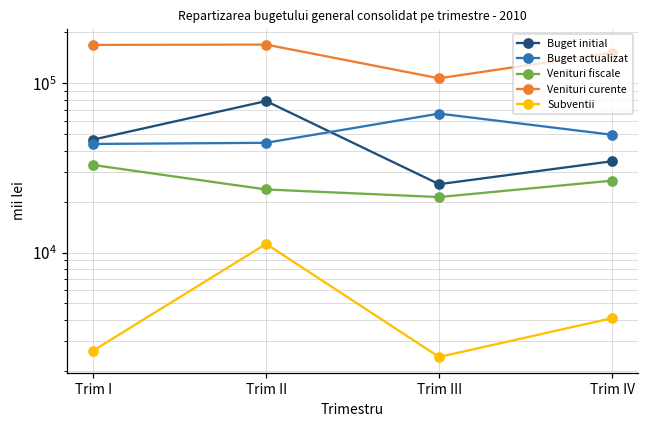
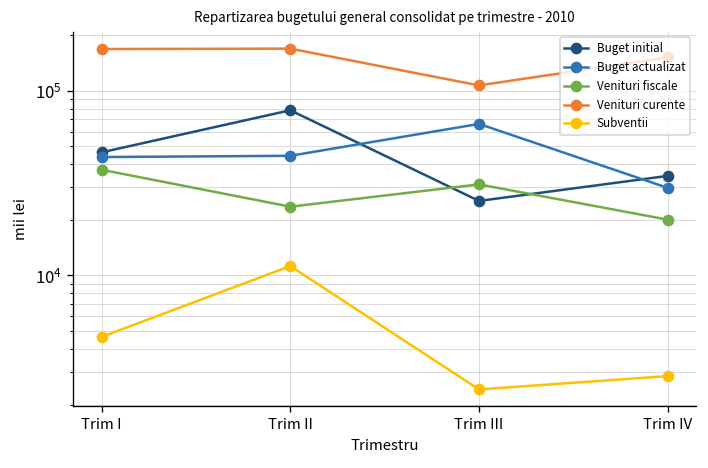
  {
    "Buget initial": {
      "Trim I": 46000,
      "Trim II": 80000,
      "Trim III": 25000,
      "Trim IV": 35000
    },
    "Buget actualizat": {
      "Trim I": 44000,
      "Trim II": 44000,
      "Trim III": 66000,
-     "Trim IV": 50000
+     "Trim IV": 30000
    },
    "Venituri fiscale": {
-     "Trim I": 33000,
+     "Trim I": 37000,
      "Trim II": 24000,
-     "Trim III": 21000,
-     "Trim IV": 27000
+     "Trim III": 31000,
+     "Trim IV": 20000
    },
    "Venituri curente": {
      "Trim I": 170000,
      "Trim II": 170000,
      "Trim III": 110000
    },
    "Subventii": {
-     "Trim I": 2600,
+     "Trim I": 4600,
      "Trim II": 11000,
      "Trim III": 2400,
-     "Trim IV": 4100
+     "Trim IV": 2900
    }
  }
